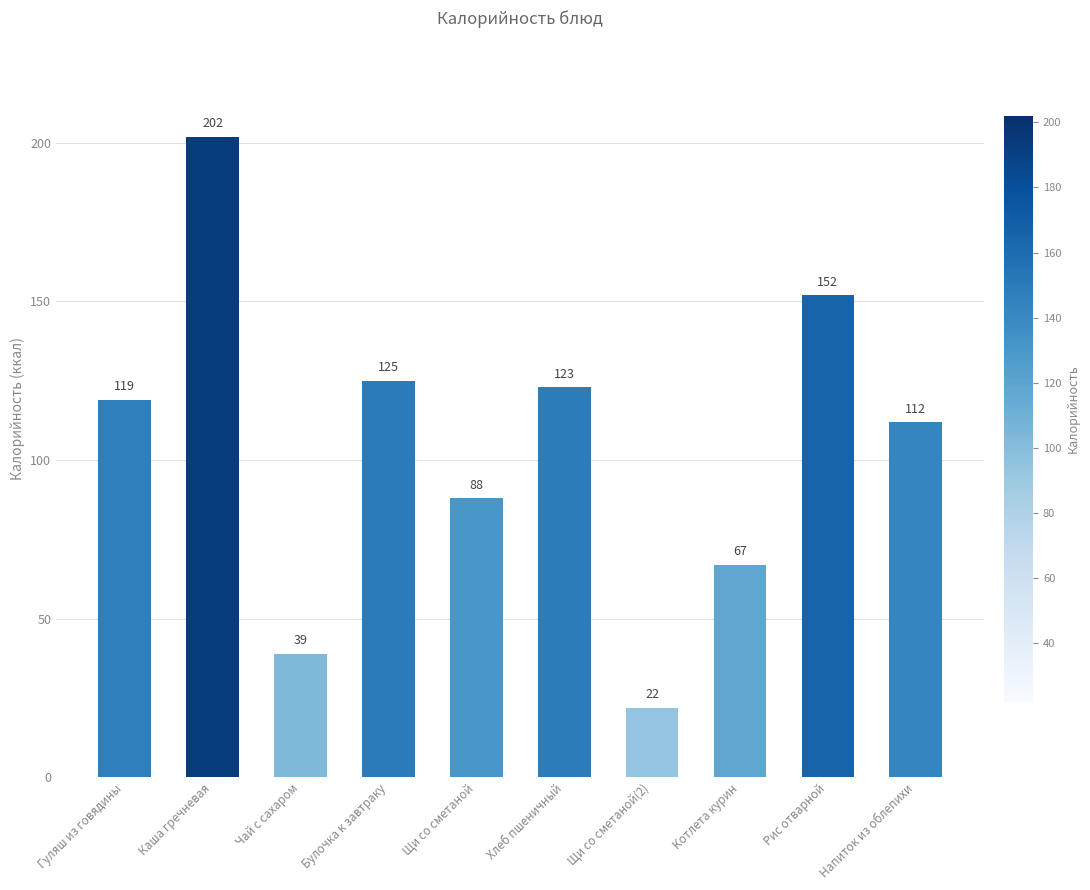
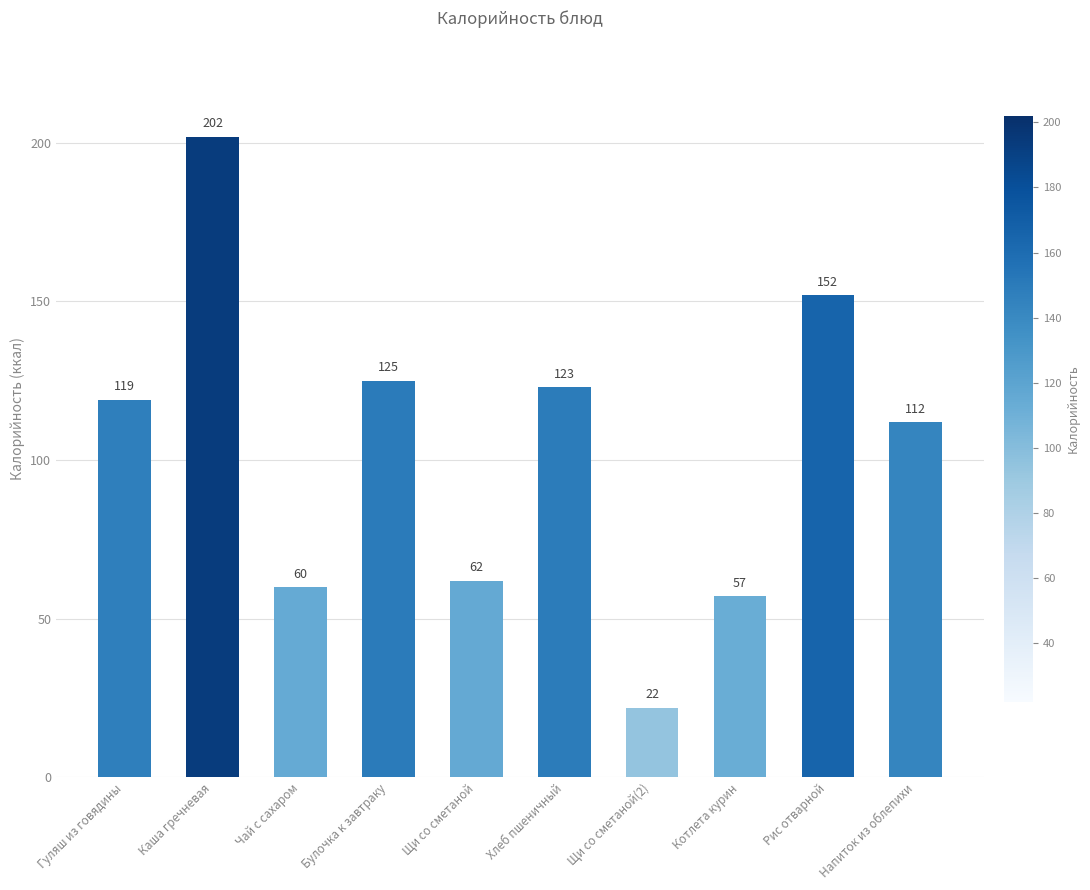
  {
    "Гуляш из говядины": 119,
    "Каша гречневая": 202,
-   "Чай с сахаром": 39,
+   "Чай с сахаром": 60,
    "Булочка к завтраку": 125,
-   "Щи со сметаной": 88,
+   "Щи со сметаной": 62,
    "Хлеб пшеничный": 123,
    "Щи со сметаной(2)": 22,
-   "Котлета курин": 67,
+   "Котлета курин": 57,
    "Рис отварной": 152,
    "Напиток из облепихи": 112
  }
